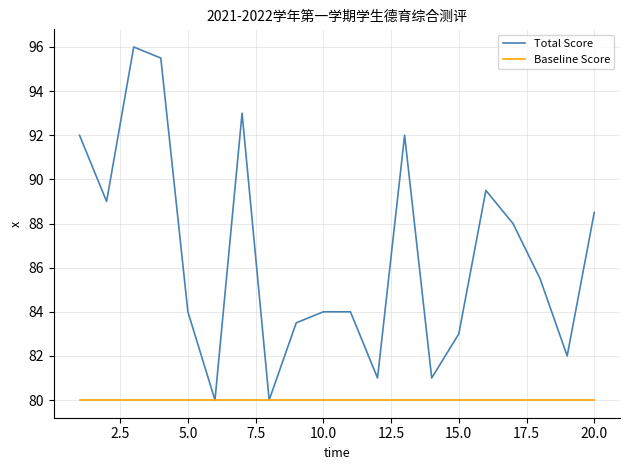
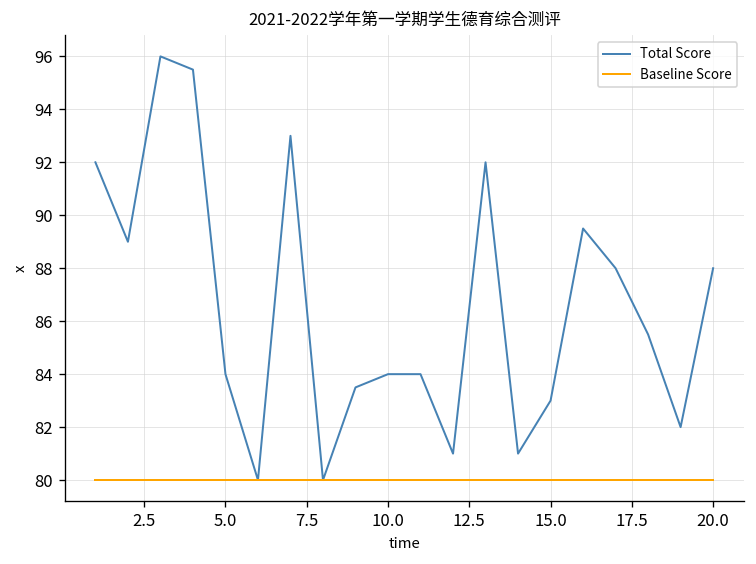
  {
    "Total Score": {
      "5.0": 84.0,
      "10.0": 84.0,
      "15.0": 83.0,
-     "20.0": 88.5
+     "20.0": 88.0
    },
    "Baseline Score": {
      "5.0": 80.0,
      "10.0": 80.0,
      "15.0": 80.0,
      "20.0": 80.0
    }
  }
